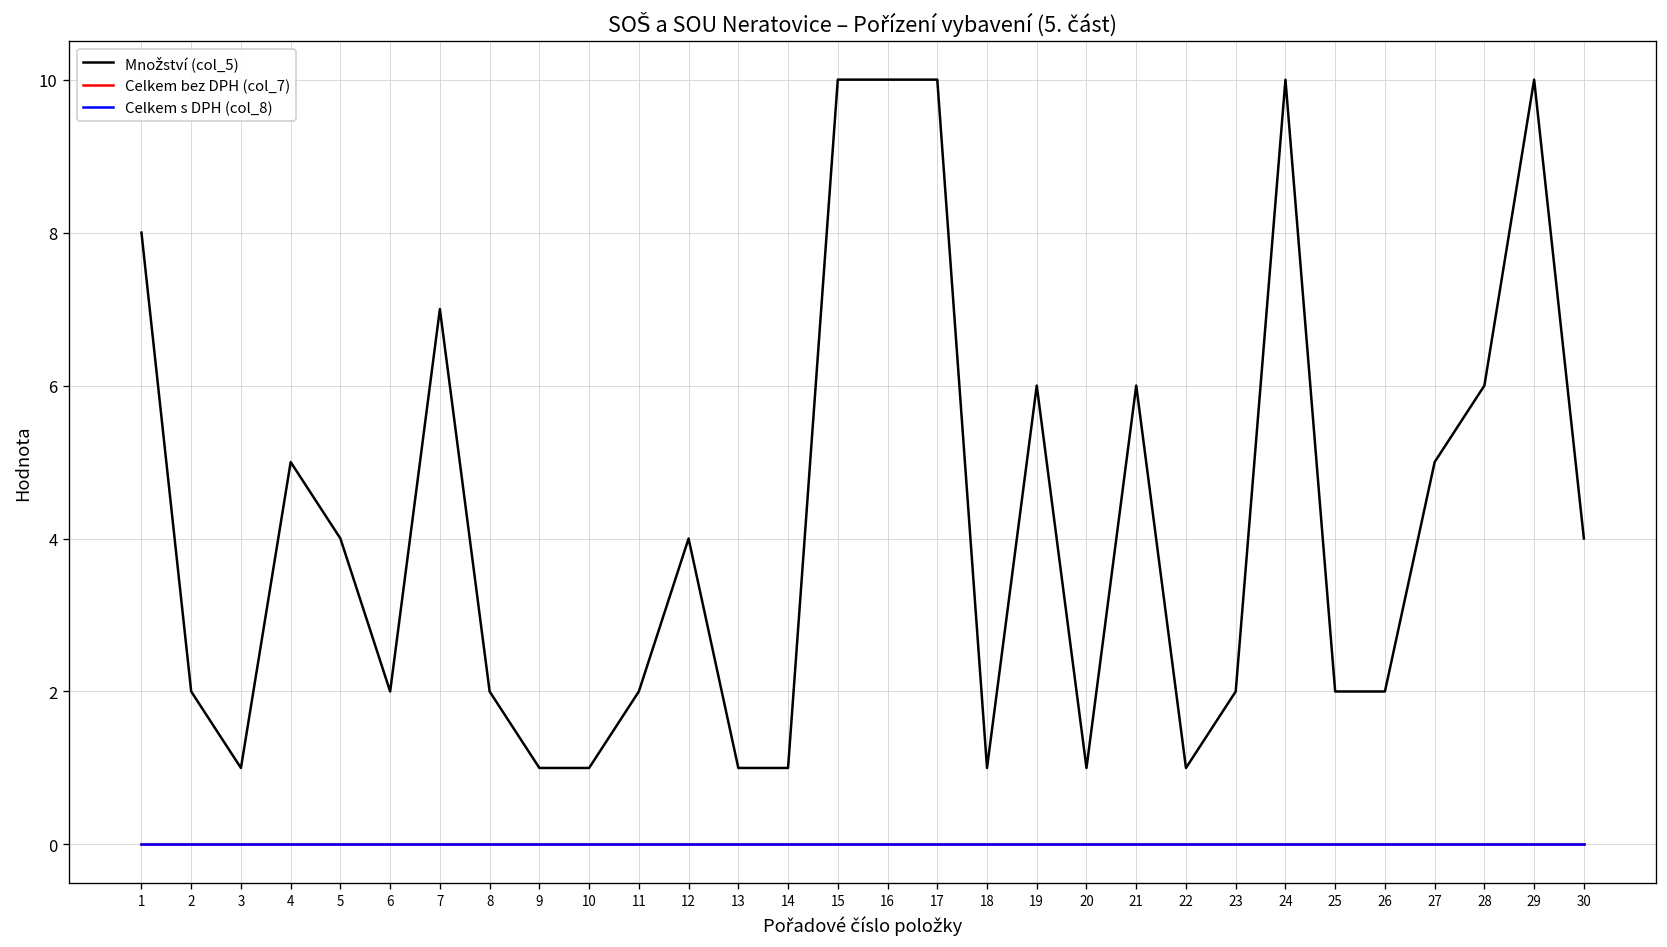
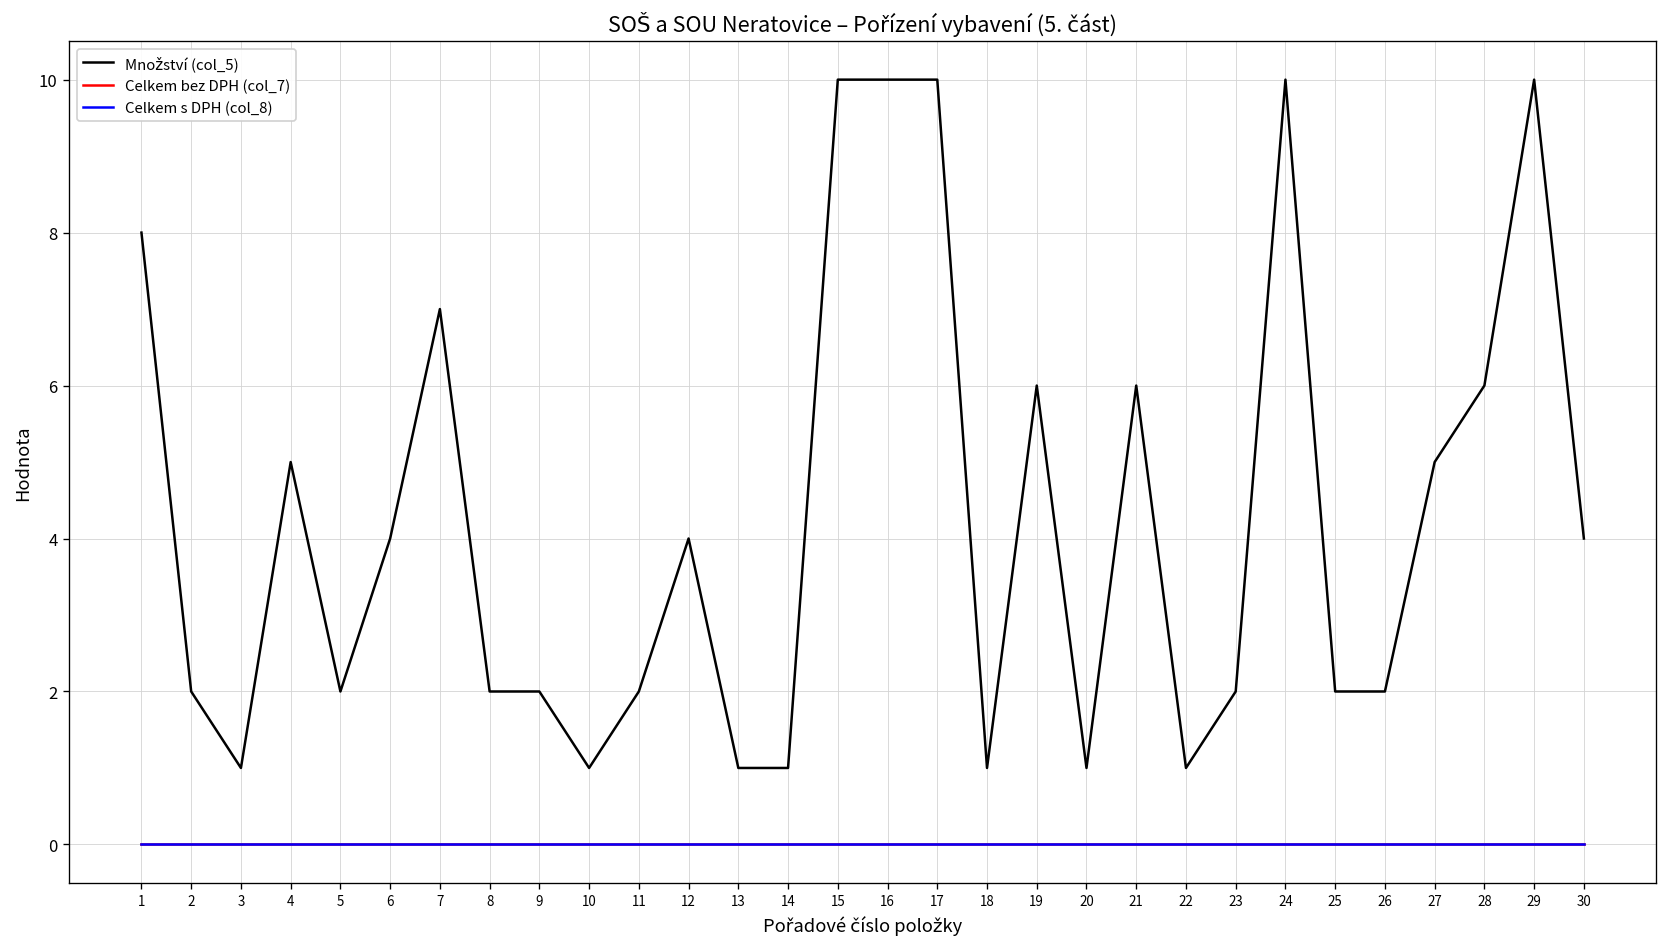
  {
    "Množství (col_5)": {
      "1": 8,
      "2": 2,
      "3": 1,
      "4": 5,
-     "5": 4,
-     "6": 2,
+     "5": 2,
+     "6": 4,
      "7": 7,
      "8": 2,
-     "9": 1,
+     "9": 2,
      "10": 1,
      "11": 2,
      "12": 4,
      "13": 1,
      "14": 1,
      "15": 10,
      "16": 10,
      "17": 10,
      "18": 1,
      "19": 6,
      "20": 1,
      "21": 6,
      "22": 1,
      "23": 2,
      "24": 10,
      "25": 2,
      "26": 2,
      "27": 5,
      "28": 6,
      "29": 10,
      "30": 4
    },
    "Celkem s DPH (col_8)": {
      "1": 0,
      "2": 0,
      "3": 0,
      "4": 0,
      "5": 0,
      "6": 0,
      "7": 0,
      "8": 0,
      "9": 0,
      "10": 0,
      "11": 0,
      "12": 0,
      "13": 0,
      "14": 0,
      "15": 0,
      "16": 0,
      "17": 0,
      "18": 0,
      "19": 0,
      "20": 0,
      "21": 0,
      "22": 0,
      "23": 0,
      "24": 0,
      "25": 0,
      "26": 0,
      "27": 0,
      "28": 0,
      "29": 0,
      "30": 0
    }
  }
